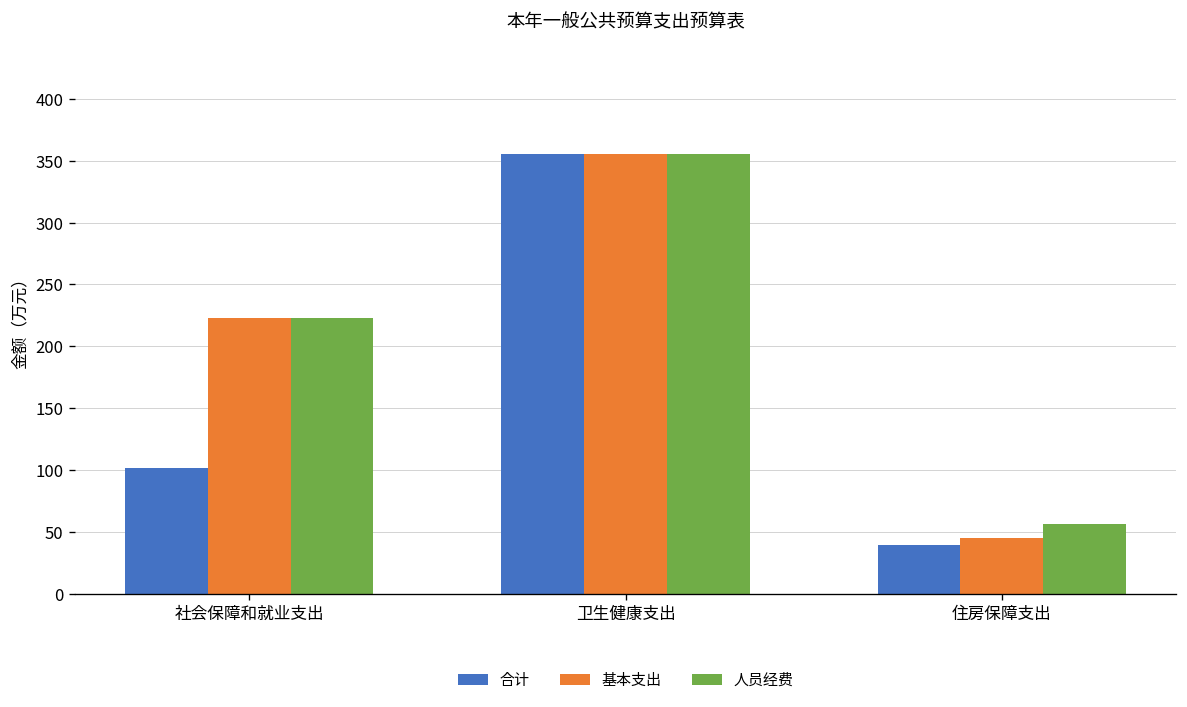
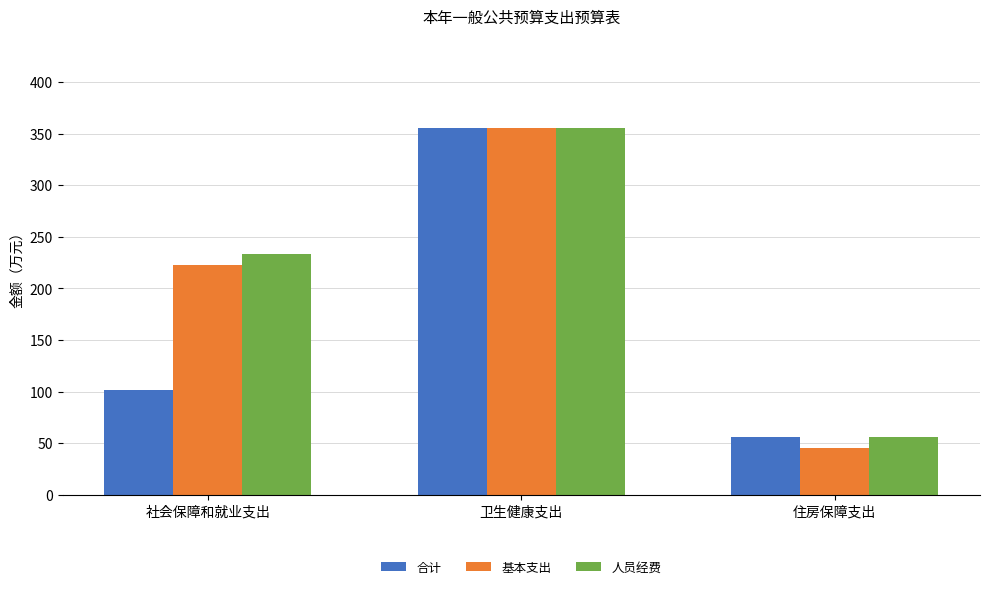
  {
    "合计": {
      "社会保障和就业支出": 102,
      "卫生健康支出": 356,
-     "住房保障支出": 40
+     "住房保障支出": 56
    },
    "基本支出": {
      "社会保障和就业支出": 223,
      "卫生健康支出": 356,
      "住房保障支出": 45
    },
    "人员经费": {
-     "社会保障和就业支出": 223,
+     "社会保障和就业支出": 234,
      "卫生健康支出": 356,
      "住房保障支出": 56
    }
  }
